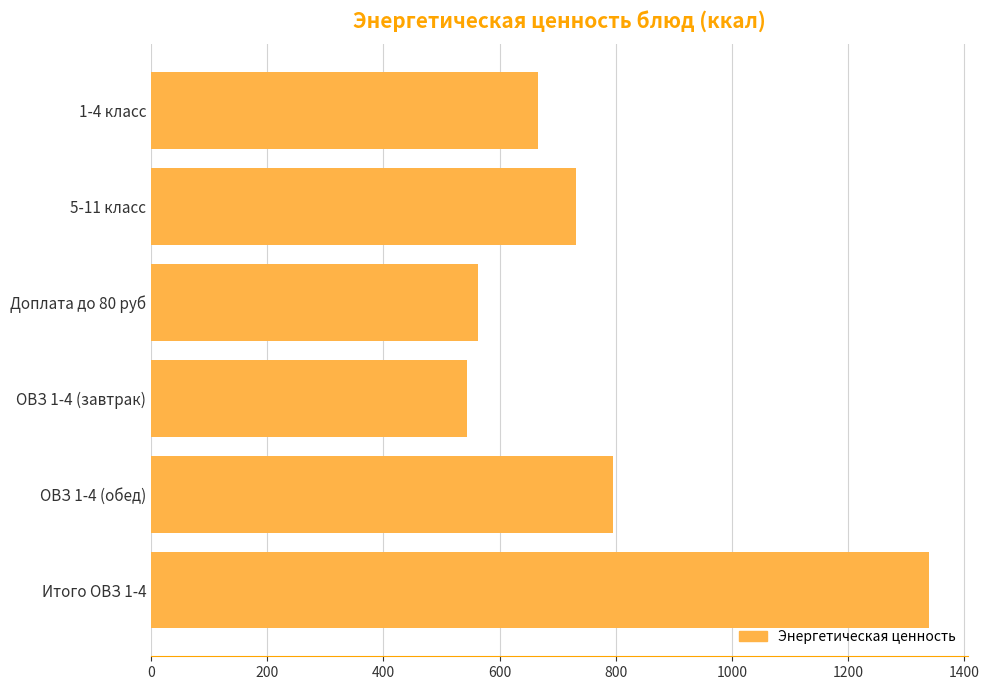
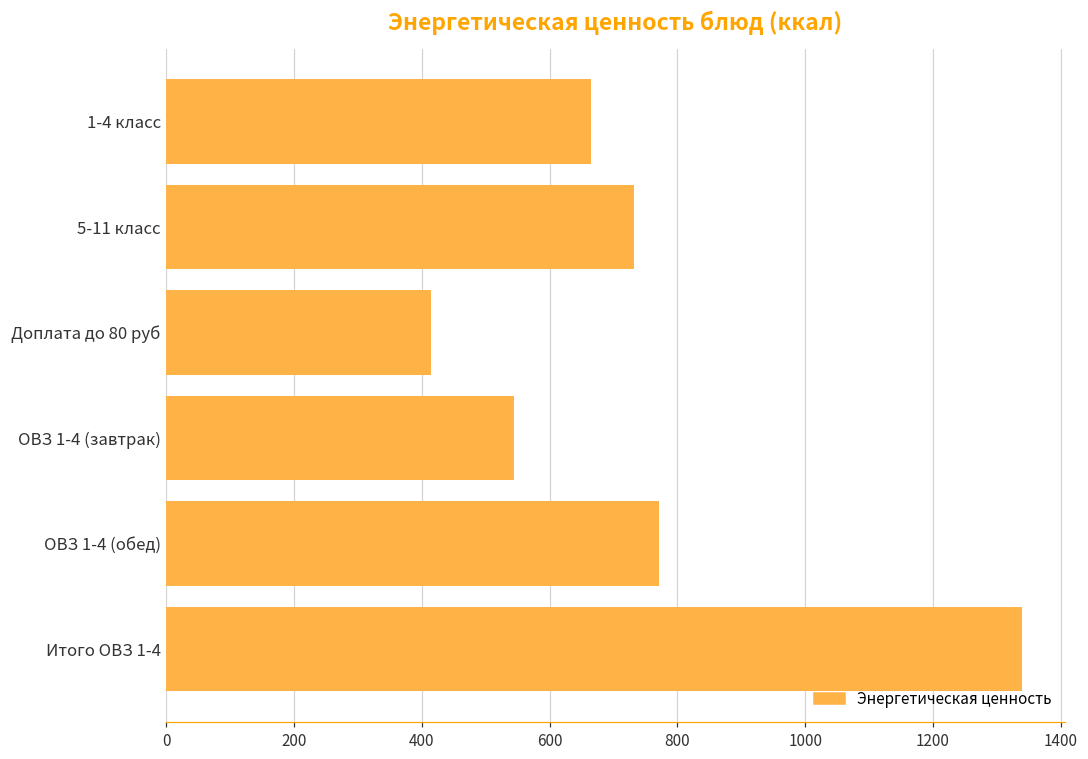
  {
    "1-4 класс": 670,
    "5-11 класс": 730,
-   "Доплата до 80 руб": 560,
+   "Доплата до 80 руб": 410,
    "ОВЗ 1-4 (завтрак)": 540,
-   "ОВЗ 1-4 (обед)": 800,
+   "ОВЗ 1-4 (обед)": 770,
    "Итого ОВЗ 1-4": 1340
  }
